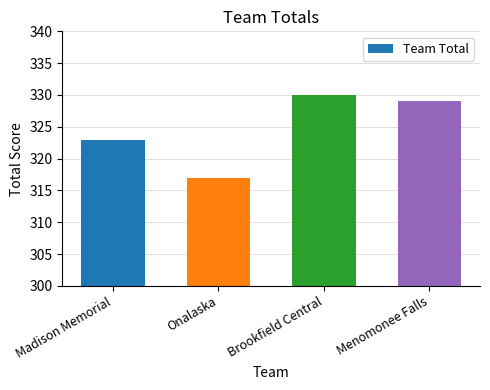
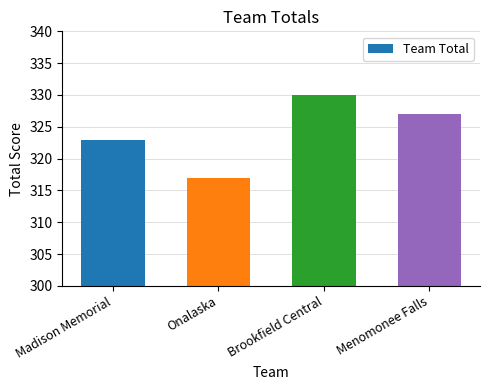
  {
    "Madison Memorial": 323,
    "Onalaska": 317,
    "Brookfield Central": 330,
-   "Menomonee Falls": 329
+   "Menomonee Falls": 327
  }
